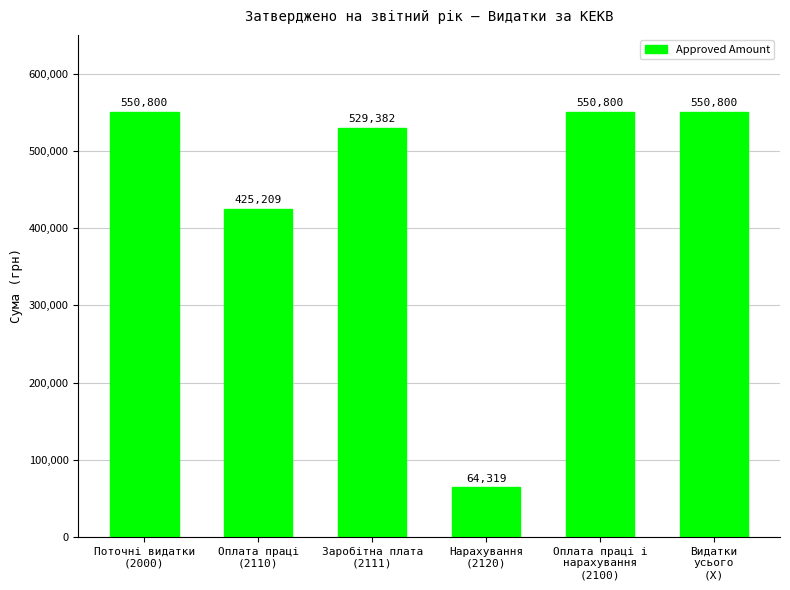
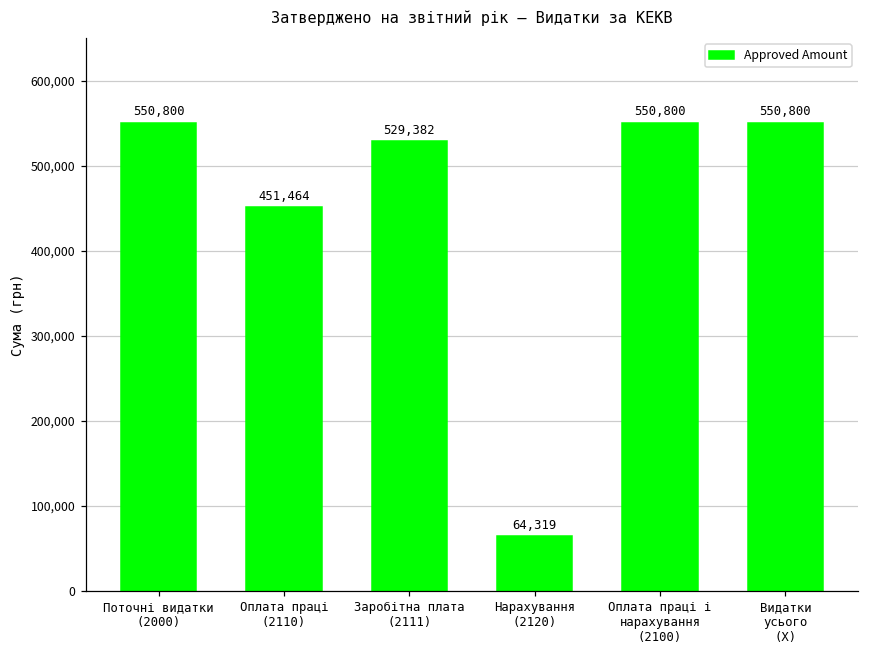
  {
    "Поточні видатки (2000)": "550,800",
-   "Оплата праці (2110)": "425,209",
+   "Оплата праці (2110)": "451,464",
    "Заробітна плата (2111)": "529,382",
    "Оплата праці і нарахування (2100)": "550,800",
    "Видатки усього (X)": "550,800"
  }
